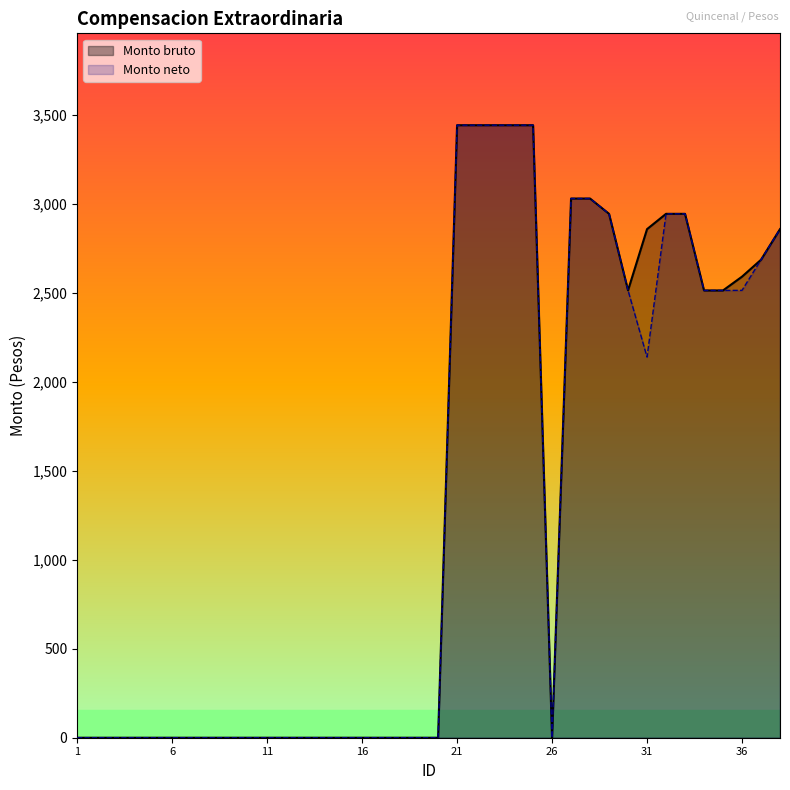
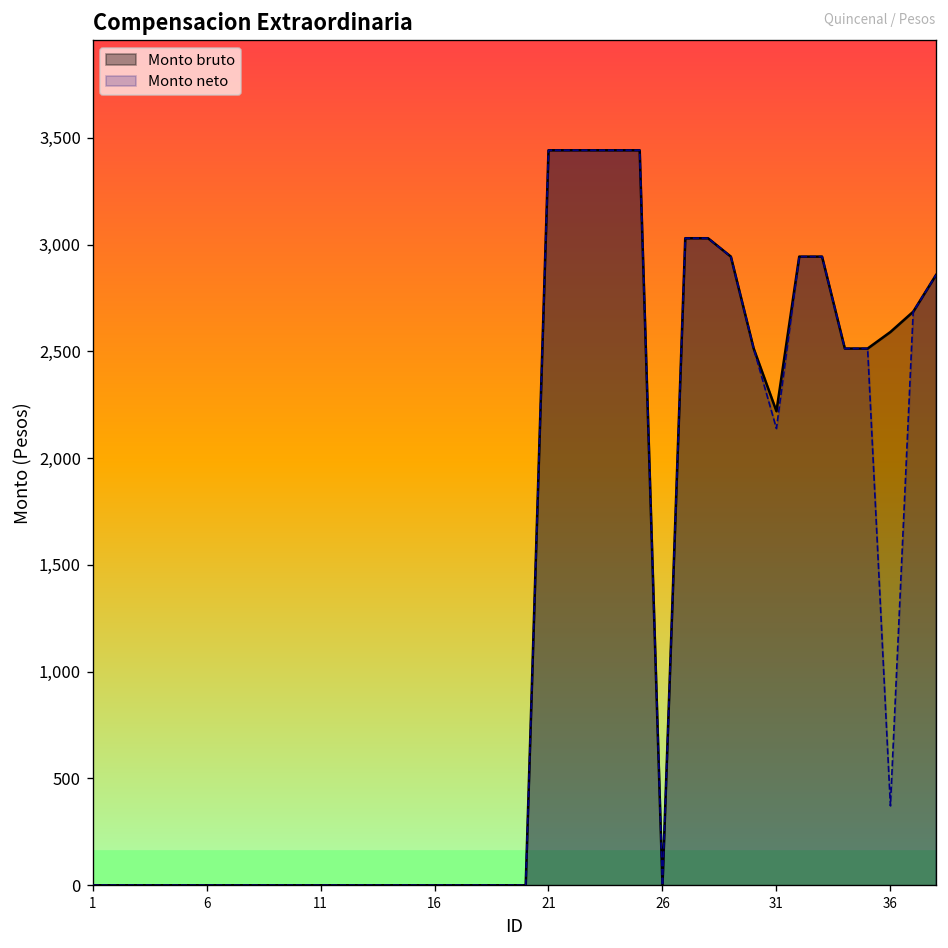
  {
    "Monto bruto": {
-     "31": "2,860",
+     "31": "2,220",
      "36": "2,590"
    },
    "Monto neto": {
      "31": "2,140",
-     "36": "2,510"
+     "36": "370"
    }
  }
